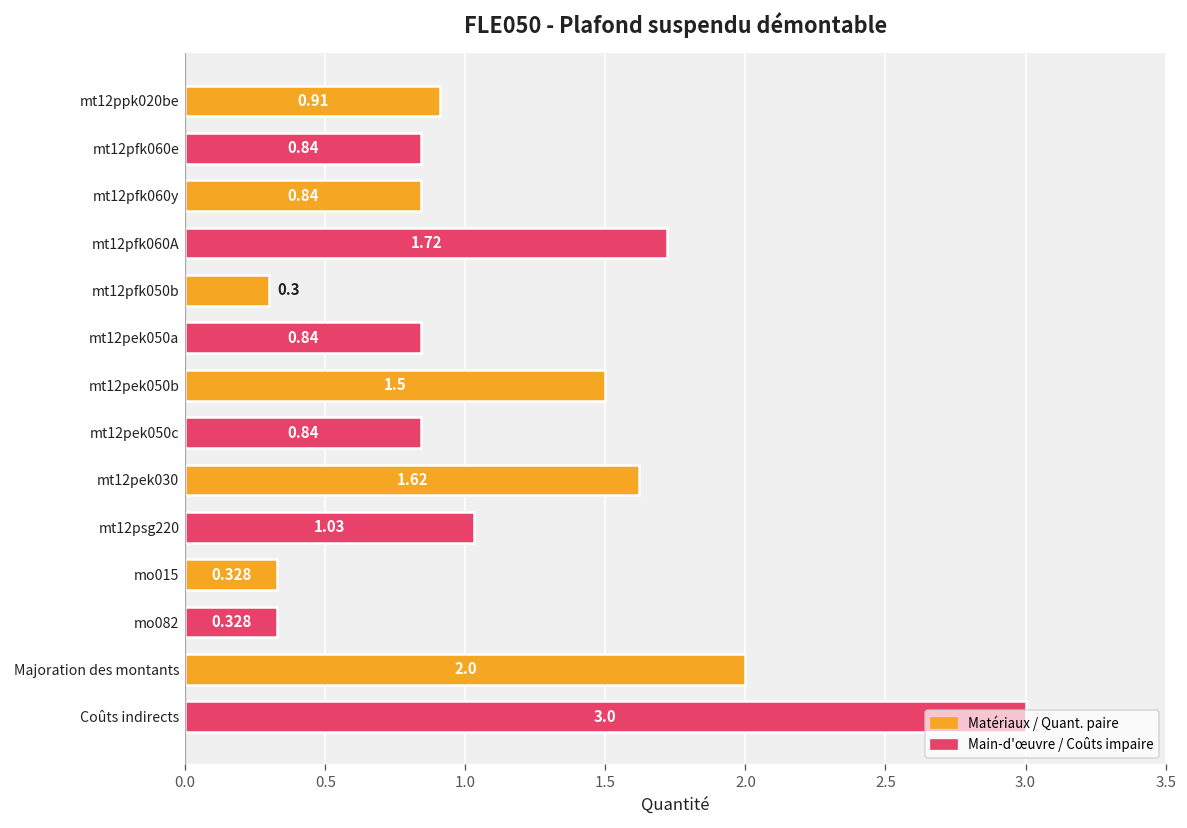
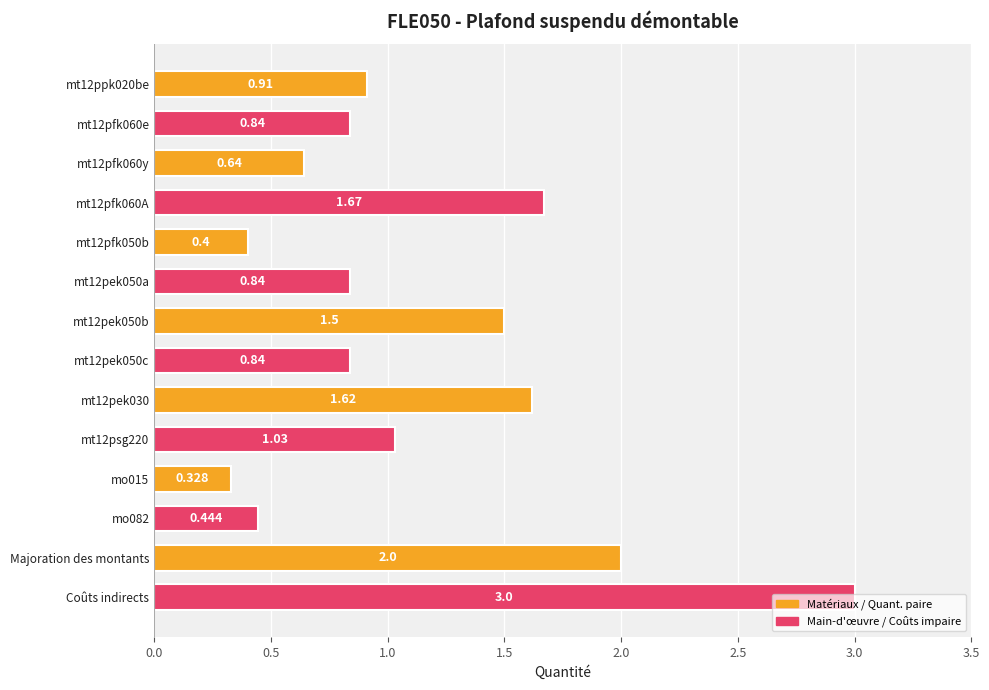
  {
    "mt12ppk020be": 0.91,
    "mt12pfk060e": 0.84,
-   "mt12pfk060y": 0.84,
-   "mt12pfk060A": 1.72,
-   "mt12pfk050b": 0.3,
+   "mt12pfk060y": 0.64,
+   "mt12pfk060A": 1.67,
+   "mt12pfk050b": 0.4,
    "mt12pek050a": 0.84,
    "mt12pek050b": 1.5,
    "mt12pek050c": 0.84,
    "mt12pek030": 1.62,
    "mt12psg220": 1.03,
    "mo015": 0.328,
-   "mo082": 0.328,
+   "mo082": 0.444,
    "Majoration des montants": 2.0
  }
